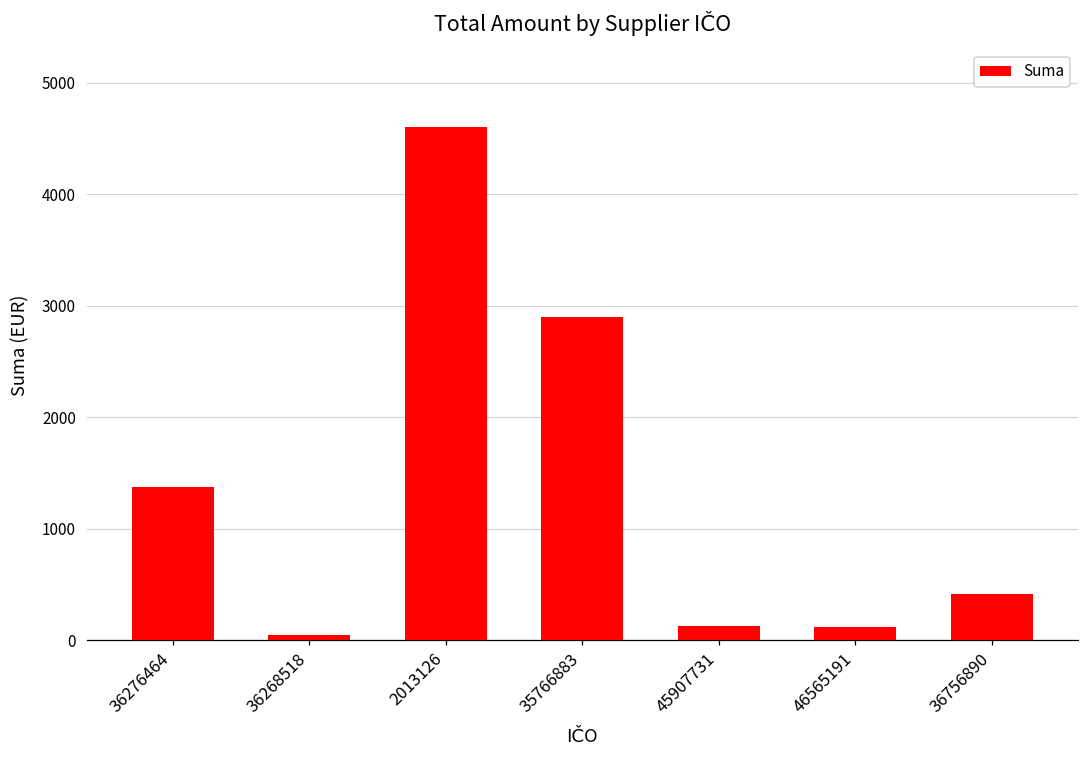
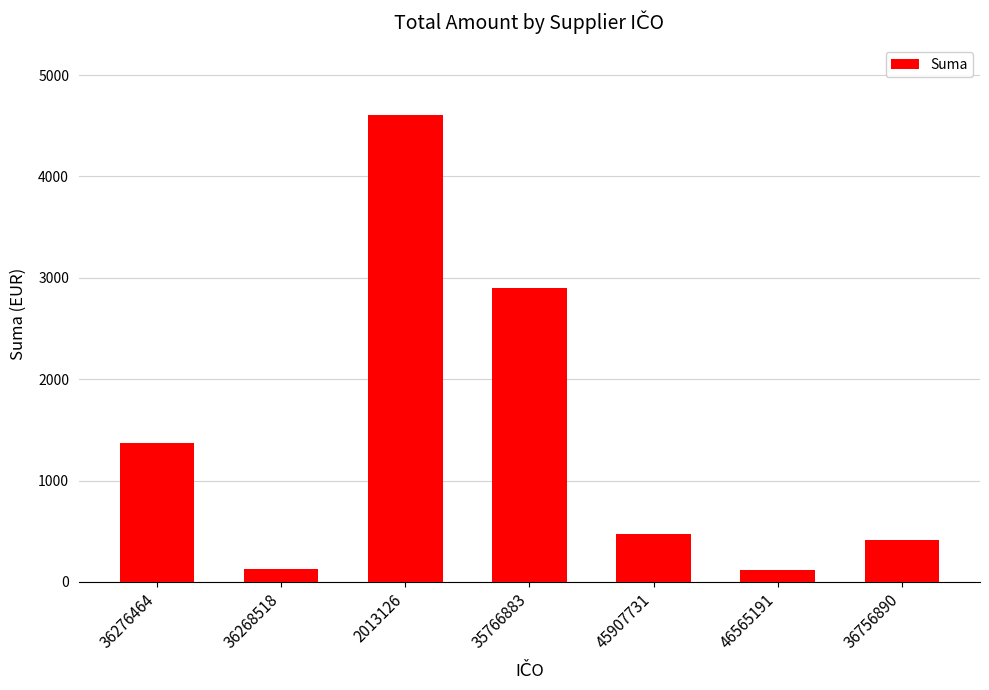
  {
    "36276464": 1370,
-   "36268518": 50,
+   "36268518": 130,
    "2013126": 4610,
    "35766883": 2900,
-   "45907731": 120,
+   "45907731": 480,
    "46565191": 120,
    "36756890": 410
  }
